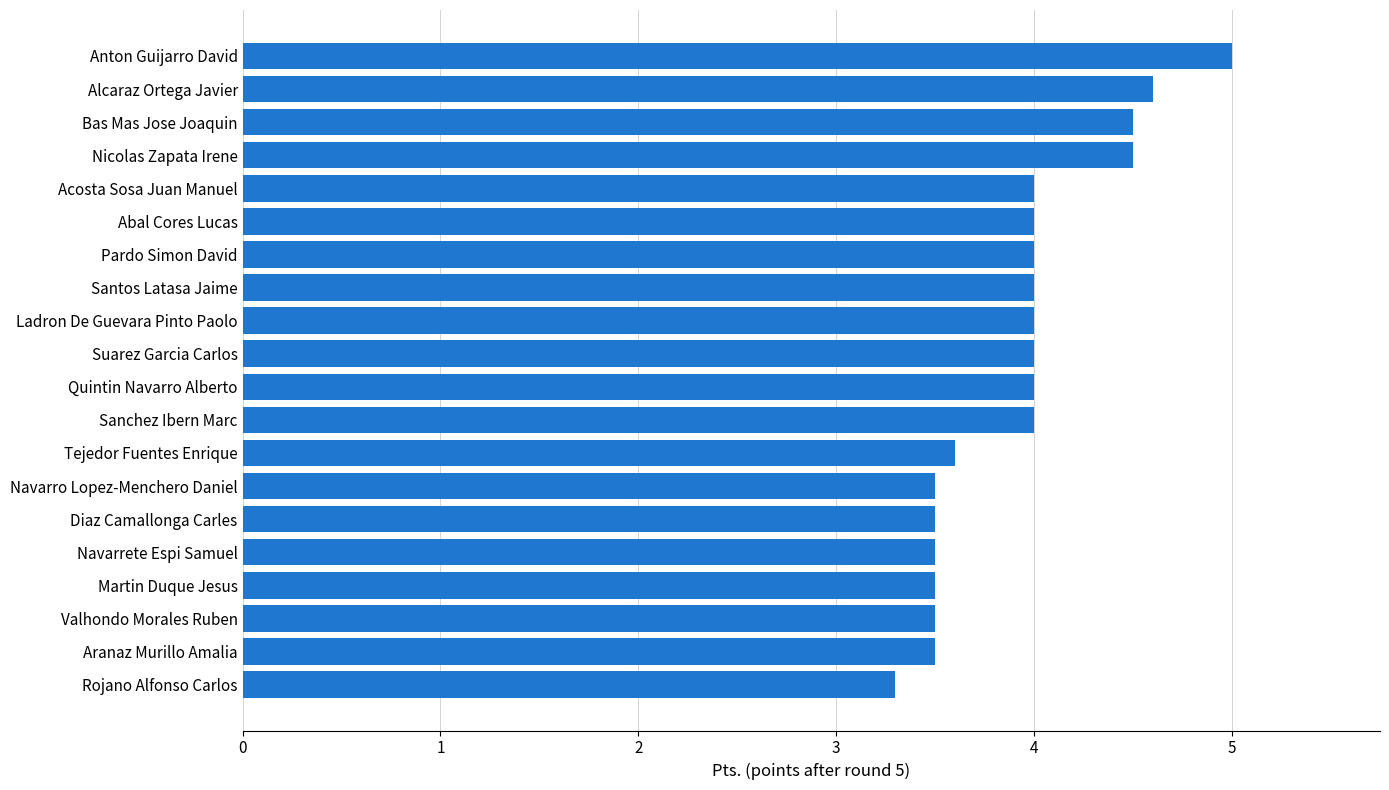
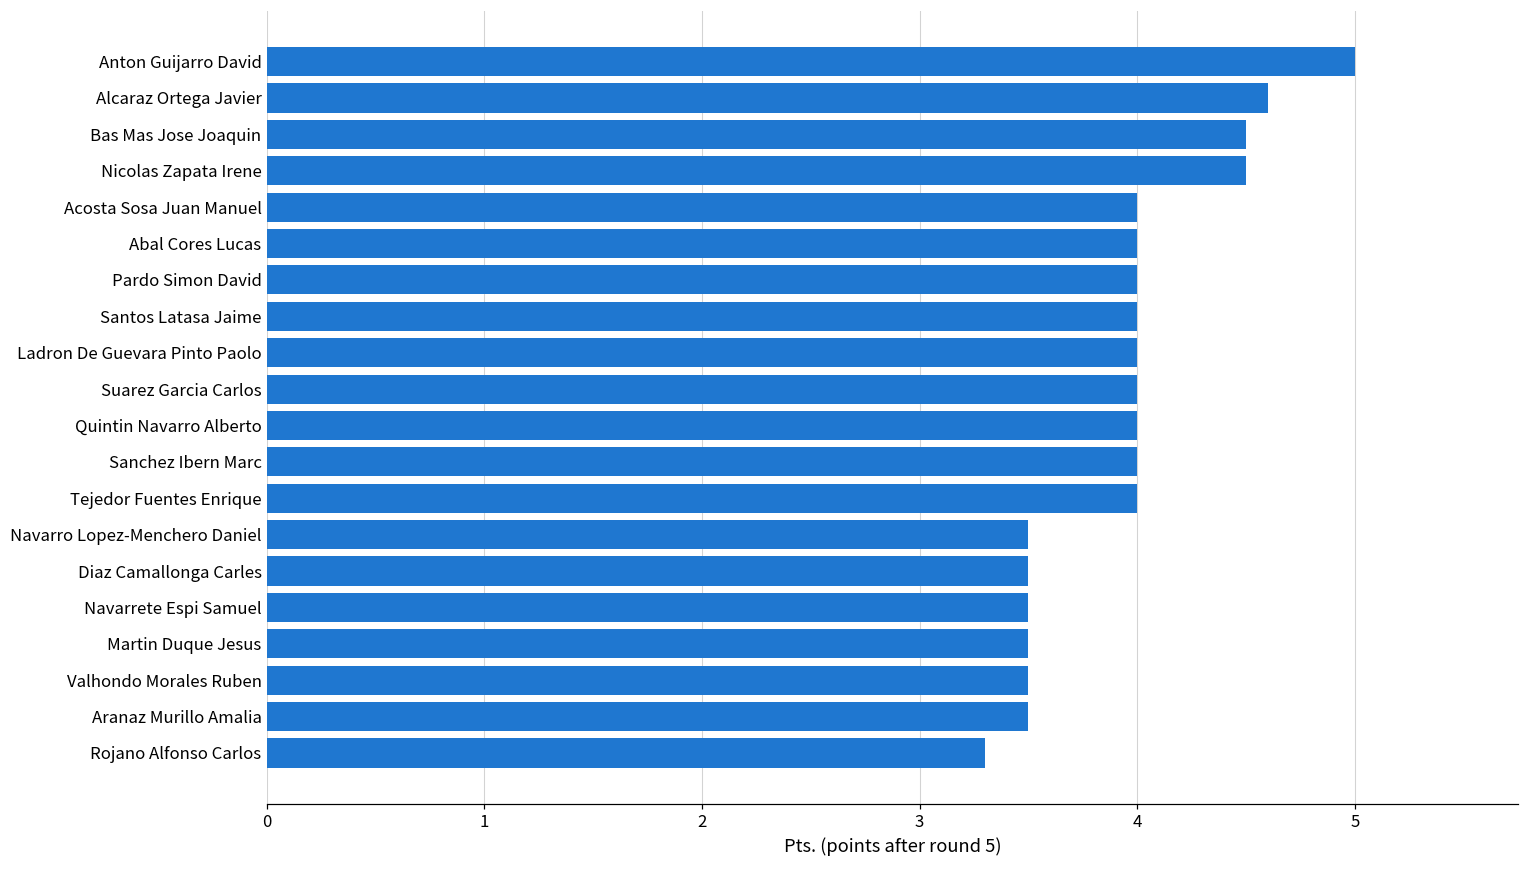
  {
    "Anton Guijarro David": 5.0,
    "Alcaraz Ortega Javier": 4.6,
    "Bas Mas Jose Joaquin": 4.5,
    "Nicolas Zapata Irene": 4.5,
    "Acosta Sosa Juan Manuel": 4.0,
    "Abal Cores Lucas": 4.0,
    "Pardo Simon David": 4.0,
    "Santos Latasa Jaime": 4.0,
    "Ladron De Guevara Pinto Paolo": 4.0,
    "Suarez Garcia Carlos": 4.0,
    "Quintin Navarro Alberto": 4.0,
    "Sanchez Ibern Marc": 4.0,
-   "Tejedor Fuentes Enrique": 3.6,
+   "Tejedor Fuentes Enrique": 4.0,
    "Navarro Lopez-Menchero Daniel": 3.5,
    "Diaz Camallonga Carles": 3.5,
    "Navarrete Espi Samuel": 3.5,
    "Martin Duque Jesus": 3.5,
    "Valhondo Morales Ruben": 3.5,
    "Aranaz Murillo Amalia": 3.5,
    "Rojano Alfonso Carlos": 3.3
  }
